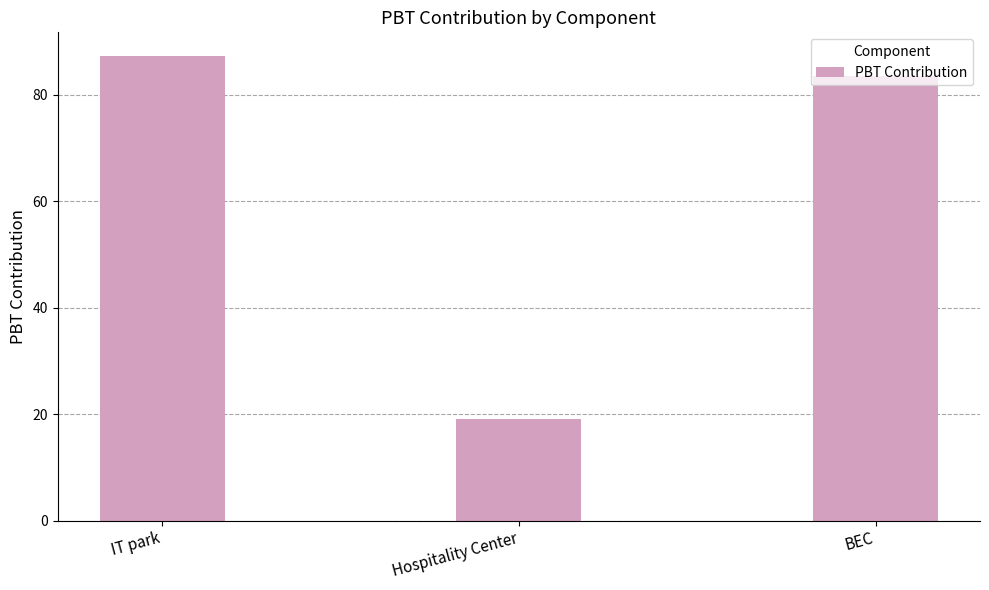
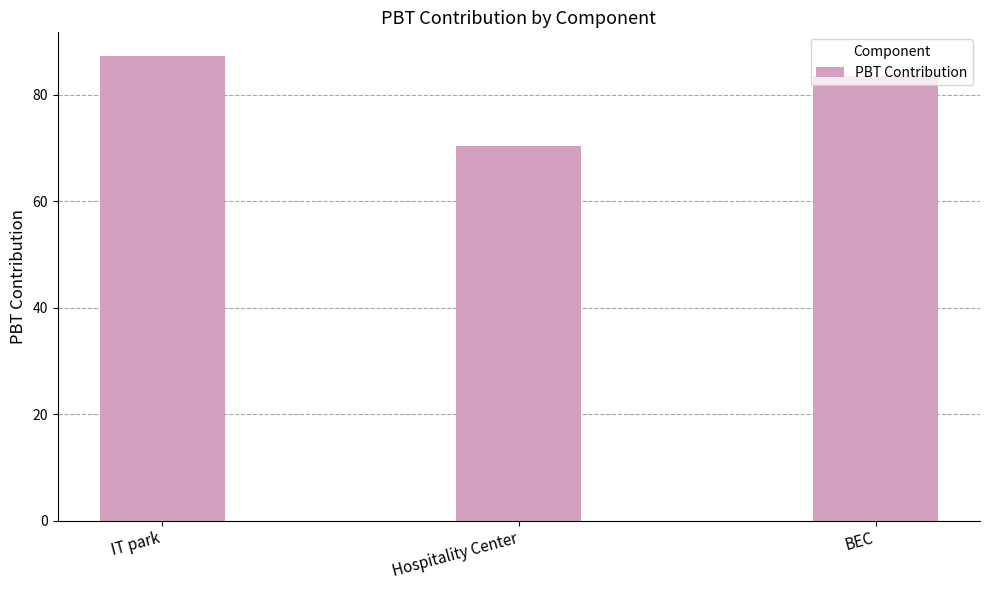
  {
    "IT park": 87,
-   "Hospitality Center": 19
+   "Hospitality Center": 70
  }
